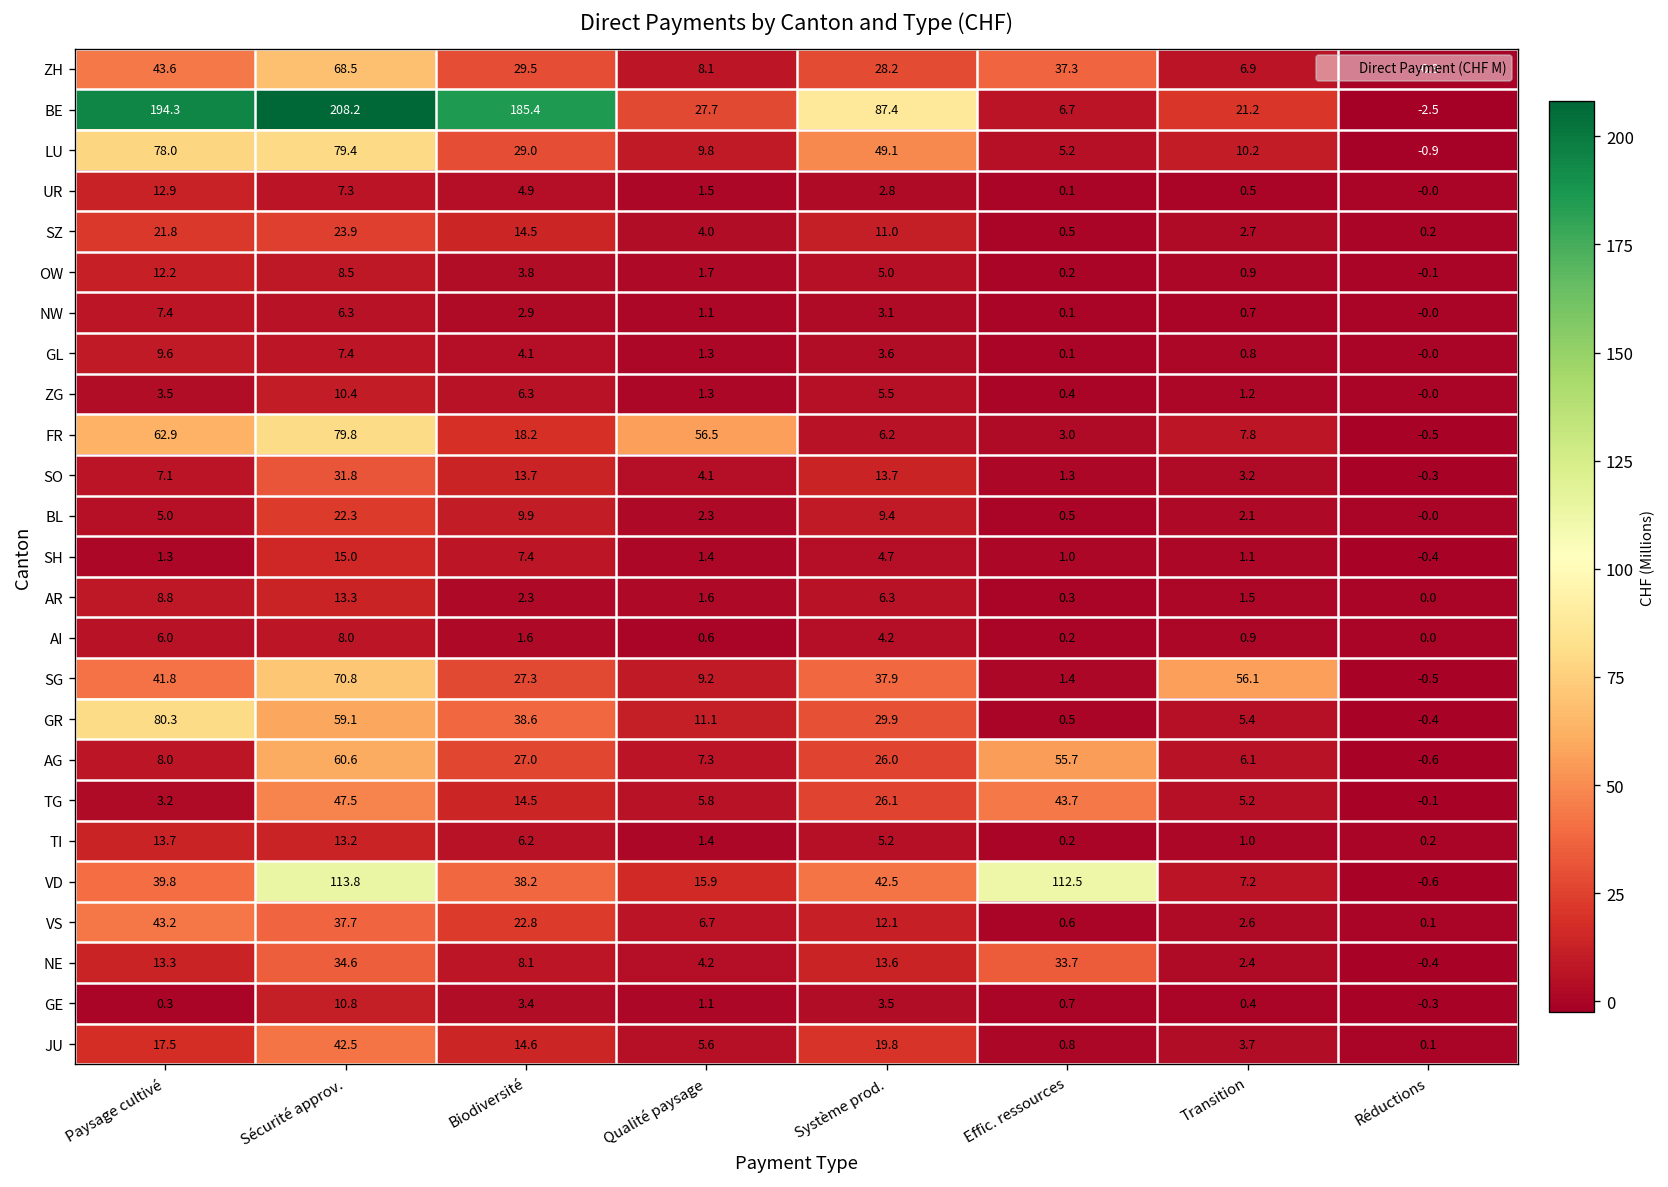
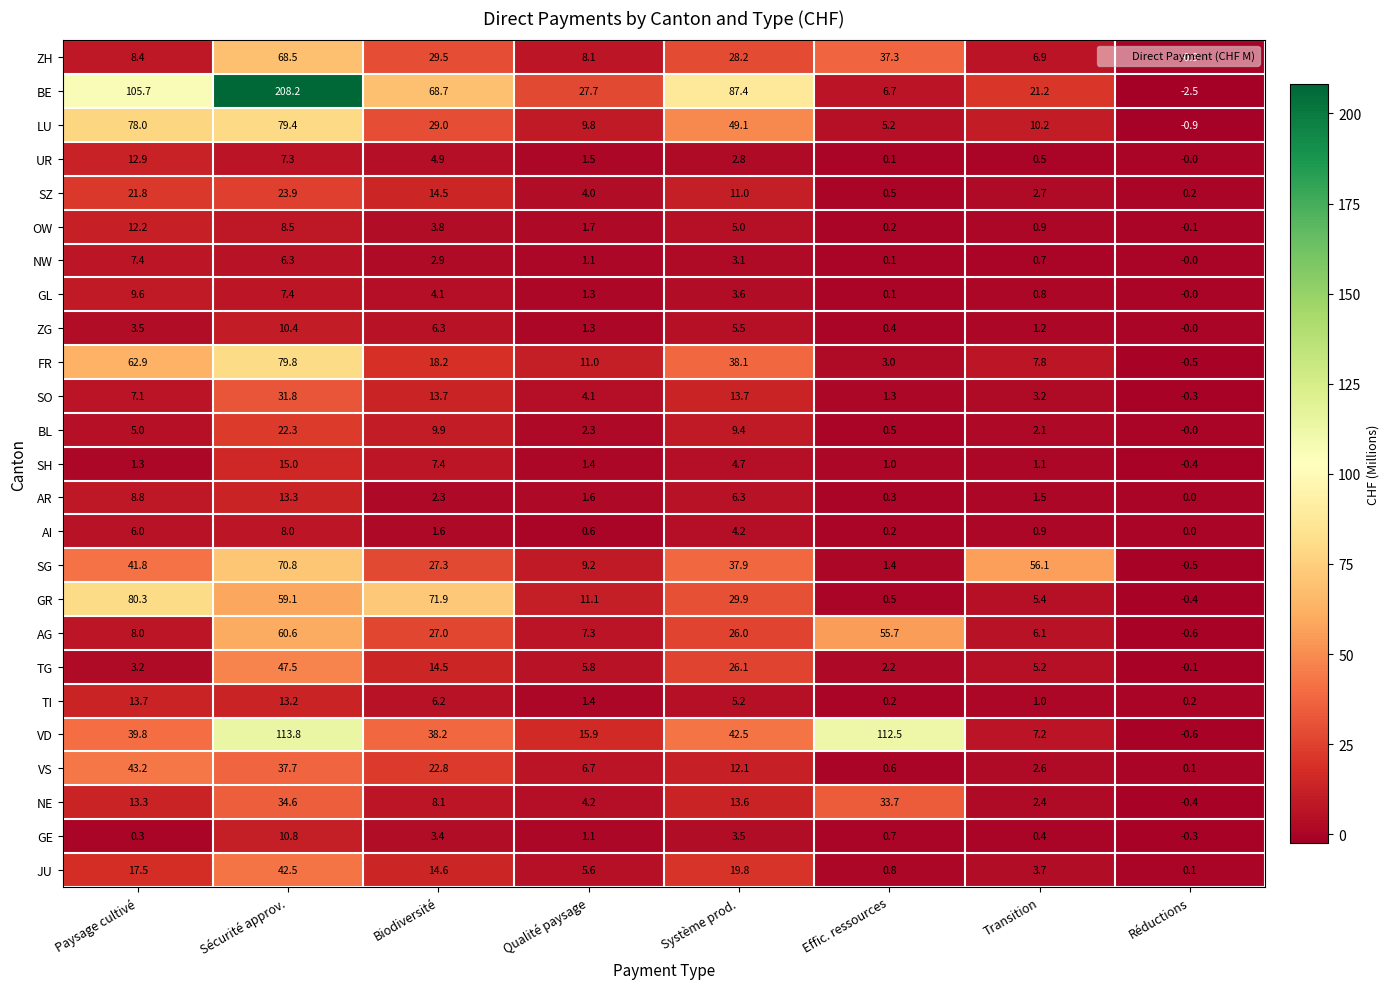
  {
    "ZH": {
-     "Paysage cultivé": 43.6,
+     "Paysage cultivé": 8.4,
      "Sécurité approv.": 68.5,
      "Biodiversité": 29.5,
      "Qualité paysage": 8.1,
      "Système prod.": 28.2,
      "Effic. ressources": 37.3,
      "Transition": 6.9
    },
    "BE": {
-     "Paysage cultivé": 194.3,
+     "Paysage cultivé": 105.7,
      "Sécurité approv.": 208.2,
-     "Biodiversité": 185.4,
+     "Biodiversité": 68.7,
      "Qualité paysage": 27.7,
      "Système prod.": 87.4,
      "Effic. ressources": 6.7,
      "Transition": 21.2,
      "Réductions": -2.5
    },
    "LU": {
      "Paysage cultivé": 78.0,
      "Sécurité approv.": 79.4,
      "Biodiversité": 29.0,
      "Qualité paysage": 9.8,
      "Système prod.": 49.1,
      "Effic. ressources": 5.2,
      "Transition": 10.2,
      "Réductions": -0.9
    },
    "UR": {
      "Paysage cultivé": 12.9,
      "Sécurité approv.": 7.3,
      "Biodiversité": 4.9,
      "Qualité paysage": 1.5,
      "Système prod.": 2.8,
      "Effic. ressources": 0.1,
      "Transition": 0.5,
      "Réductions": -0.0
    },
    "SZ": {
      "Paysage cultivé": 21.8,
      "Sécurité approv.": 23.9,
      "Biodiversité": 14.5,
      "Qualité paysage": 4.0,
      "Système prod.": 11.0,
      "Effic. ressources": 0.5,
      "Transition": 2.7,
      "Réductions": 0.2
    },
    "OW": {
      "Paysage cultivé": 12.2,
      "Sécurité approv.": 8.5,
      "Biodiversité": 3.8,
      "Qualité paysage": 1.7,
      "Système prod.": 5.0,
      "Effic. ressources": 0.2,
      "Transition": 0.9,
      "Réductions": -0.1
    },
    "NW": {
      "Paysage cultivé": 7.4,
      "Sécurité approv.": 6.3,
      "Biodiversité": 2.9,
      "Qualité paysage": 1.1,
      "Système prod.": 3.1,
      "Effic. ressources": 0.1,
      "Transition": 0.7,
      "Réductions": -0.0
    },
    "GL": {
      "Paysage cultivé": 9.6,
      "Sécurité approv.": 7.4,
      "Biodiversité": 4.1,
      "Qualité paysage": 1.3,
      "Système prod.": 3.6,
      "Effic. ressources": 0.1,
      "Transition": 0.8,
      "Réductions": -0.0
    },
    "ZG": {
      "Paysage cultivé": 3.5,
      "Sécurité approv.": 10.4,
      "Biodiversité": 6.3,
      "Qualité paysage": 1.3,
      "Système prod.": 5.5,
      "Effic. ressources": 0.4,
      "Transition": 1.2,
      "Réductions": -0.0
    },
    "FR": {
      "Paysage cultivé": 62.9,
      "Sécurité approv.": 79.8,
      "Biodiversité": 18.2,
-     "Qualité paysage": 56.5,
-     "Système prod.": 6.2,
+     "Qualité paysage": 11.0,
+     "Système prod.": 38.1,
      "Effic. ressources": 3.0,
      "Transition": 7.8,
      "Réductions": -0.5
    },
    "SO": {
      "Paysage cultivé": 7.1,
      "Sécurité approv.": 31.8,
      "Biodiversité": 13.7,
      "Qualité paysage": 4.1,
      "Système prod.": 13.7,
      "Effic. ressources": 1.3,
      "Transition": 3.2,
      "Réductions": -0.3
    },
    "BL": {
      "Paysage cultivé": 5.0,
      "Sécurité approv.": 22.3,
      "Biodiversité": 9.9,
      "Qualité paysage": 2.3,
      "Système prod.": 9.4,
      "Effic. ressources": 0.5,
      "Transition": 2.1,
      "Réductions": -0.0
    },
    "SH": {
      "Paysage cultivé": 1.3,
      "Sécurité approv.": 15.0,
      "Biodiversité": 7.4,
      "Qualité paysage": 1.4,
      "Système prod.": 4.7,
      "Effic. ressources": 1.0,
      "Transition": 1.1,
      "Réductions": -0.4
    },
    "AR": {
      "Paysage cultivé": 8.8,
      "Sécurité approv.": 13.3,
      "Biodiversité": 2.3,
      "Qualité paysage": 1.6,
      "Système prod.": 6.3,
      "Effic. ressources": 0.3,
      "Transition": 1.5,
      "Réductions": 0.0
    },
    "AI": {
      "Paysage cultivé": 6.0,
      "Sécurité approv.": 8.0,
      "Biodiversité": 1.6,
      "Qualité paysage": 0.6,
      "Système prod.": 4.2,
      "Effic. ressources": 0.2,
      "Transition": 0.9,
      "Réductions": 0.0
    },
    "SG": {
      "Paysage cultivé": 41.8,
      "Sécurité approv.": 70.8,
      "Biodiversité": 27.3,
      "Qualité paysage": 9.2,
      "Système prod.": 37.9,
      "Effic. ressources": 1.4,
      "Transition": 56.1,
      "Réductions": -0.5
    },
    "GR": {
      "Paysage cultivé": 80.3,
      "Sécurité approv.": 59.1,
-     "Biodiversité": 38.6,
+     "Biodiversité": 71.9,
      "Qualité paysage": 11.1,
      "Système prod.": 29.9,
      "Effic. ressources": 0.5,
      "Transition": 5.4,
      "Réductions": -0.4
    },
    "AG": {
      "Paysage cultivé": 8.0,
      "Sécurité approv.": 60.6,
      "Biodiversité": 27.0,
      "Qualité paysage": 7.3,
      "Système prod.": 26.0,
      "Effic. ressources": 55.7,
      "Transition": 6.1,
      "Réductions": -0.6
    },
    "TG": {
      "Paysage cultivé": 3.2,
      "Sécurité approv.": 47.5,
      "Biodiversité": 14.5,
      "Qualité paysage": 5.8,
      "Système prod.": 26.1,
-     "Effic. ressources": 43.7,
+     "Effic. ressources": 2.2,
      "Transition": 5.2,
      "Réductions": -0.1
    },
    "TI": {
      "Paysage cultivé": 13.7,
      "Sécurité approv.": 13.2,
      "Biodiversité": 6.2,
      "Qualité paysage": 1.4,
      "Système prod.": 5.2,
      "Effic. ressources": 0.2,
      "Transition": 1.0,
      "Réductions": 0.2
    },
    "VD": {
      "Paysage cultivé": 39.8,
      "Sécurité approv.": 113.8,
      "Biodiversité": 38.2,
      "Qualité paysage": 15.9,
      "Système prod.": 42.5,
      "Effic. ressources": 112.5,
      "Transition": 7.2,
      "Réductions": -0.6
    },
    "VS": {
      "Paysage cultivé": 43.2,
      "Sécurité approv.": 37.7,
      "Biodiversité": 22.8,
      "Qualité paysage": 6.7,
      "Système prod.": 12.1,
      "Effic. ressources": 0.6,
      "Transition": 2.6,
      "Réductions": 0.1
    },
    "NE": {
      "Paysage cultivé": 13.3,
      "Sécurité approv.": 34.6,
      "Biodiversité": 8.1,
      "Qualité paysage": 4.2,
      "Système prod.": 13.6,
      "Effic. ressources": 33.7,
      "Transition": 2.4,
      "Réductions": -0.4
    },
    "GE": {
      "Paysage cultivé": 0.3,
      "Sécurité approv.": 10.8,
      "Biodiversité": 3.4,
      "Qualité paysage": 1.1,
      "Système prod.": 3.5,
      "Effic. ressources": 0.7,
      "Transition": 0.4,
      "Réductions": -0.3
    },
    "JU": {
      "Paysage cultivé": 17.5,
      "Sécurité approv.": 42.5,
      "Biodiversité": 14.6,
      "Qualité paysage": 5.6,
      "Système prod.": 19.8,
      "Effic. ressources": 0.8,
      "Transition": 3.7,
      "Réductions": 0.1
    }
  }
